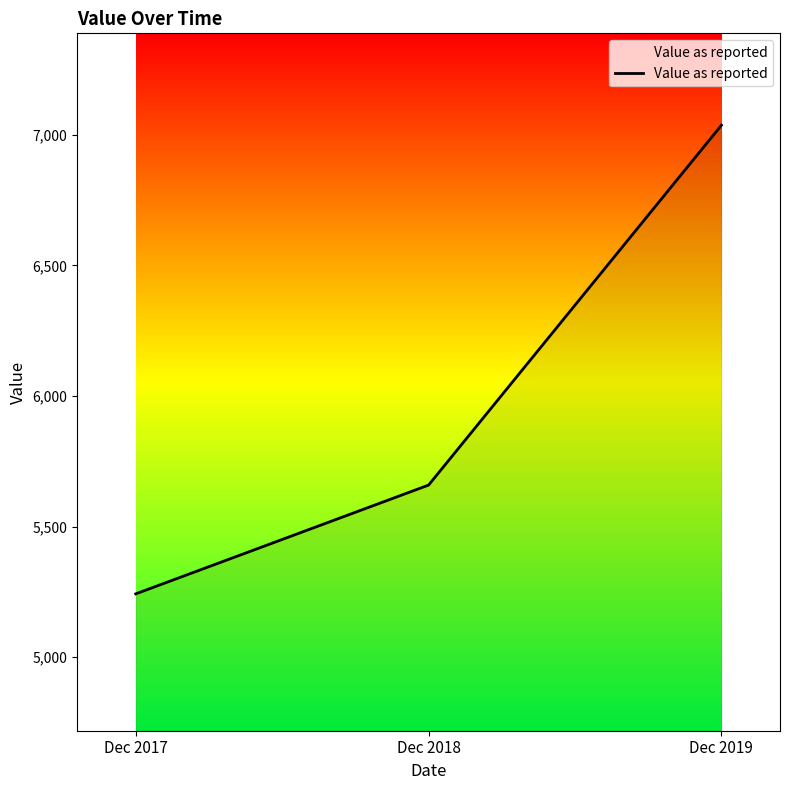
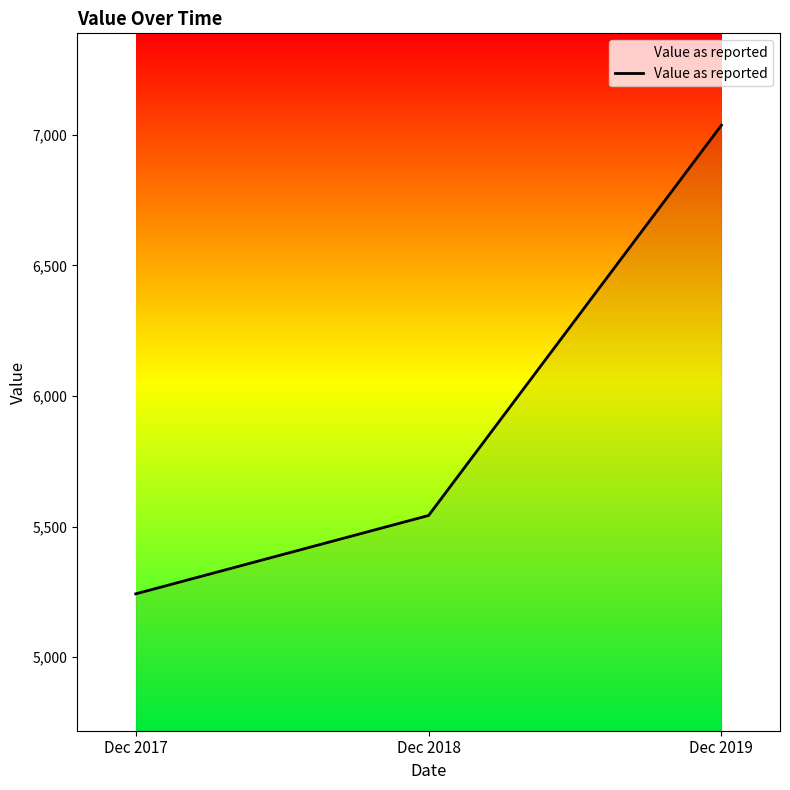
  {
    "Dec 2017": "5,240",
-   "Dec 2018": "5,660",
+   "Dec 2018": "5,540",
    "Dec 2019": "7,040"
  }
